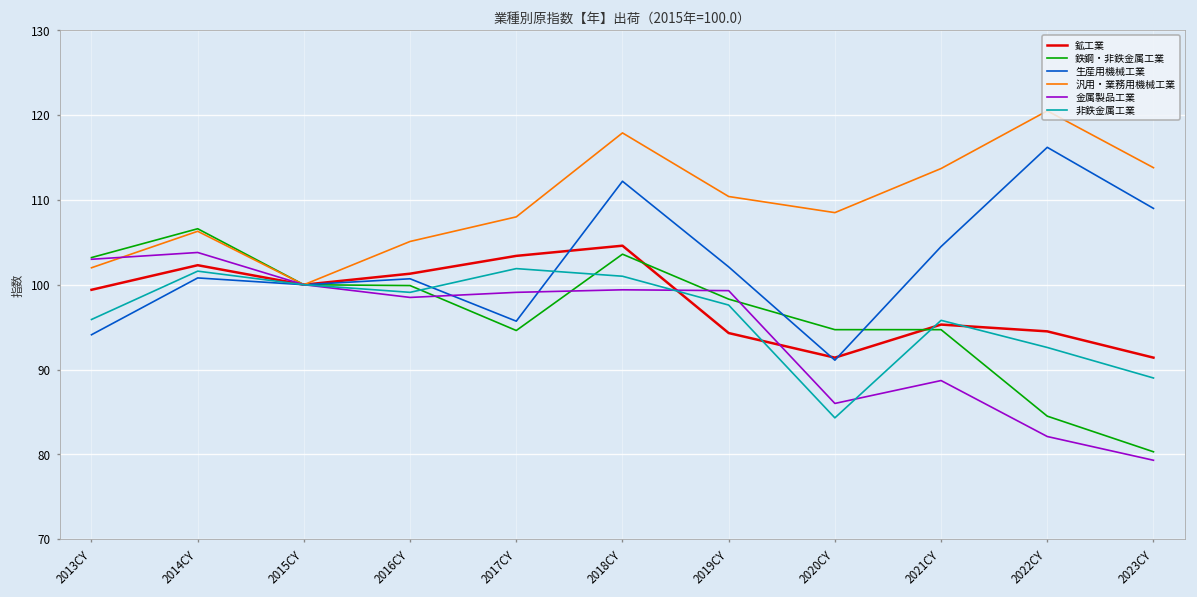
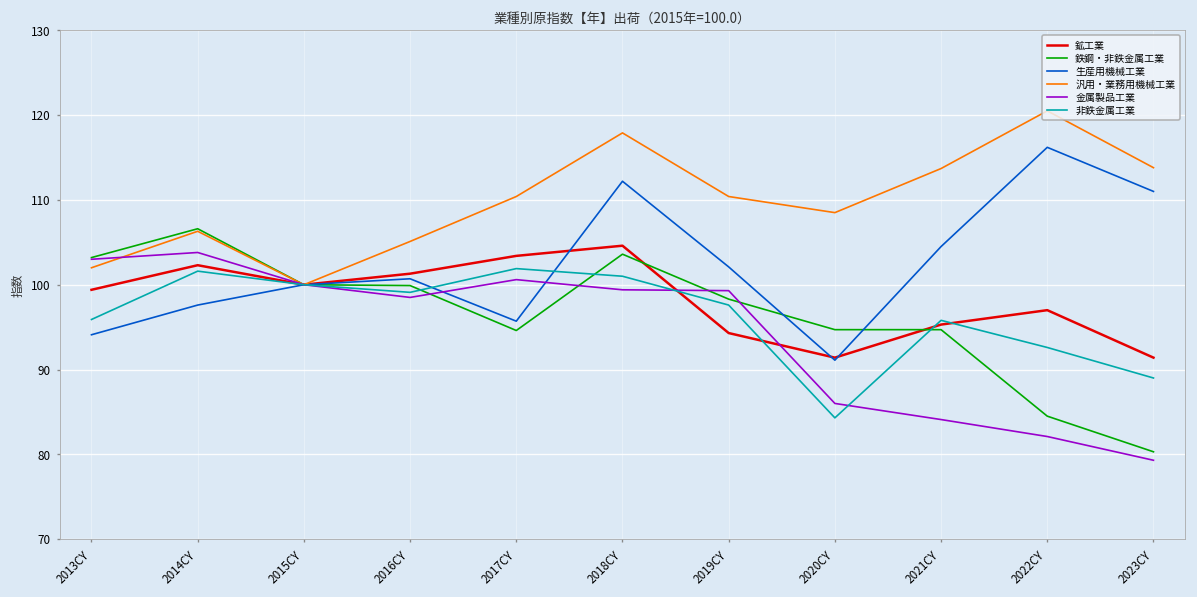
  {
    "鉱工業": {
      "2013CY": 99,
      "2014CY": 102,
      "2016CY": 101,
      "2017CY": 103,
      "2018CY": 105,
      "2019CY": 94,
      "2021CY": 95,
-     "2022CY": 95,
+     "2022CY": 97,
      "2023CY": 91
    },
    "鉄鋼・非鉄金属工業": {
      "2016CY": 100,
      "2017CY": 95,
      "2018CY": 104,
      "2019CY": 98,
      "2020CY": 95,
      "2021CY": 95,
      "2022CY": 85,
      "2023CY": 80
    },
    "生産用機械工業": {
      "2013CY": 94,
-     "2014CY": 101,
+     "2014CY": 98,
      "2016CY": 101,
      "2017CY": 96,
      "2018CY": 112,
      "2019CY": 102,
      "2021CY": 105,
      "2022CY": 116,
-     "2023CY": 109
+     "2023CY": 111
    },
    "汎用・業務用機械工業": {
      "2013CY": 102,
      "2016CY": 105,
-     "2017CY": 108,
+     "2017CY": 110,
      "2018CY": 118,
      "2019CY": 110,
      "2020CY": 109,
      "2021CY": 114,
      "2023CY": 114
    },
    "金属製品工業": {
      "2014CY": 104,
      "2016CY": 99,
-     "2017CY": 99,
+     "2017CY": 101,
      "2018CY": 99,
      "2019CY": 99,
      "2020CY": 86,
-     "2021CY": 89,
+     "2021CY": 84,
      "2022CY": 82,
      "2023CY": 79
    },
    "非鉄金属工業": {
      "2013CY": 96,
      "2014CY": 102,
      "2016CY": 99,
      "2017CY": 102,
      "2018CY": 101,
      "2019CY": 98,
      "2020CY": 84,
      "2021CY": 96,
      "2022CY": 93,
      "2023CY": 89
    }
  }
